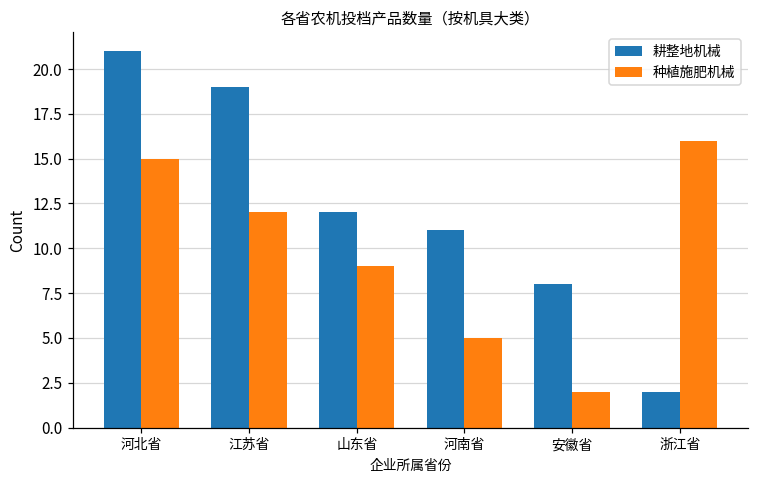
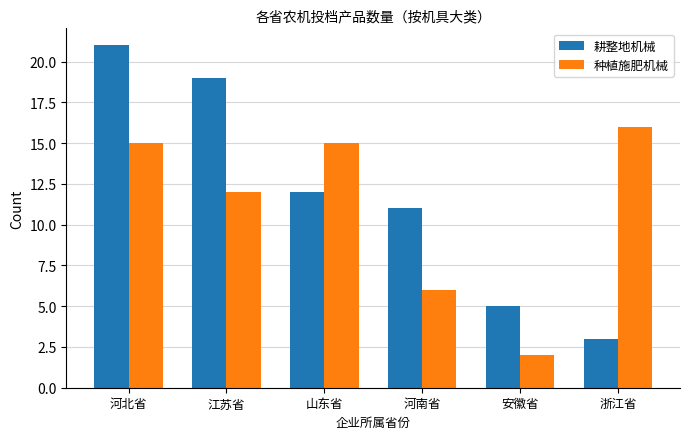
  {
    "耕整地机械": {
      "河北省": 21,
      "江苏省": 19,
      "山东省": 12,
      "河南省": 11,
-     "安徽省": 8,
-     "浙江省": 2
+     "安徽省": 5,
+     "浙江省": 3
    },
    "种植施肥机械": {
      "河北省": 15,
      "江苏省": 12,
-     "山东省": 9,
-     "河南省": 5,
+     "山东省": 15,
+     "河南省": 6,
      "安徽省": 2,
      "浙江省": 16
    }
  }
